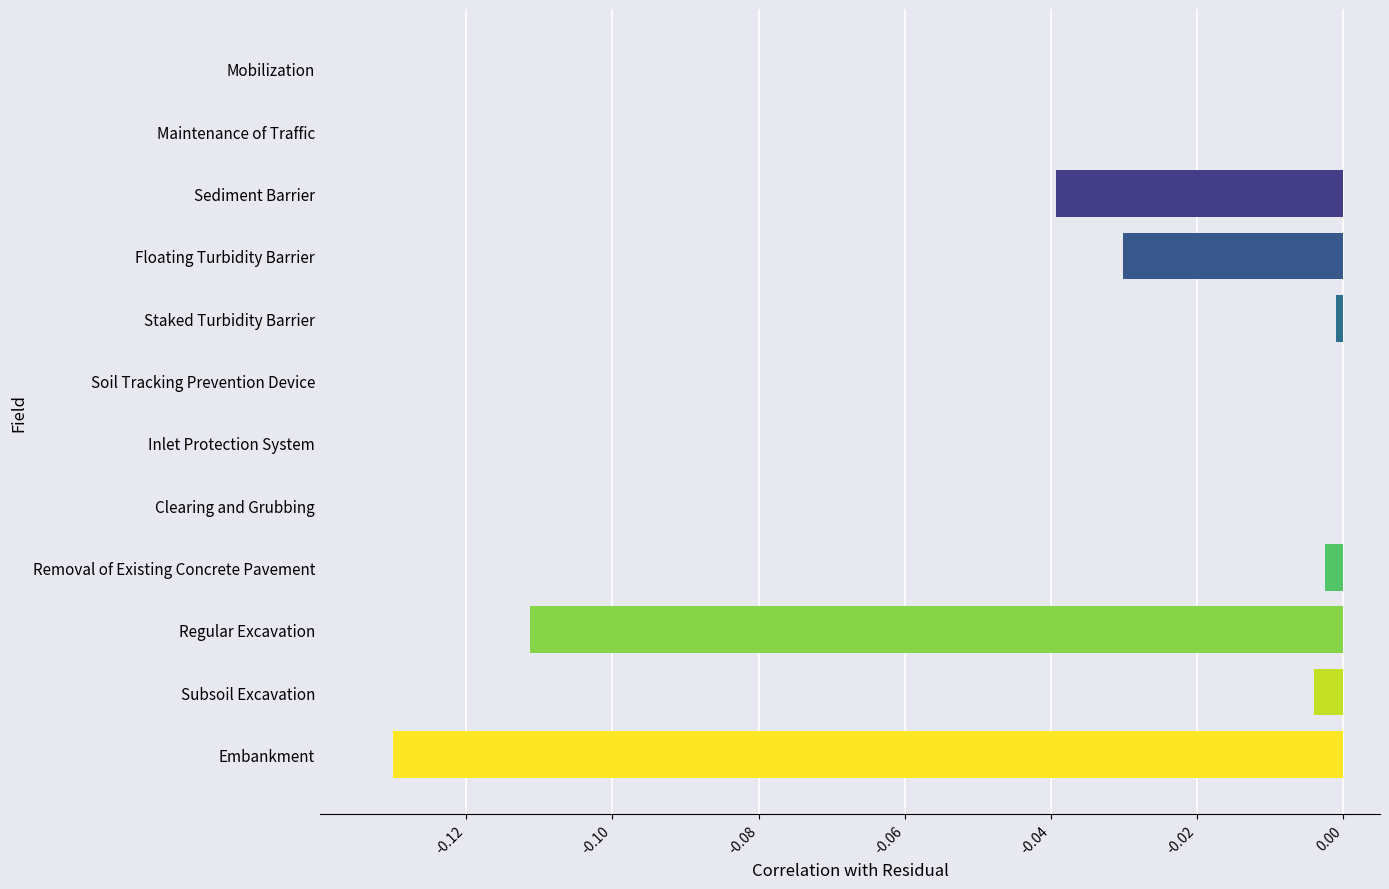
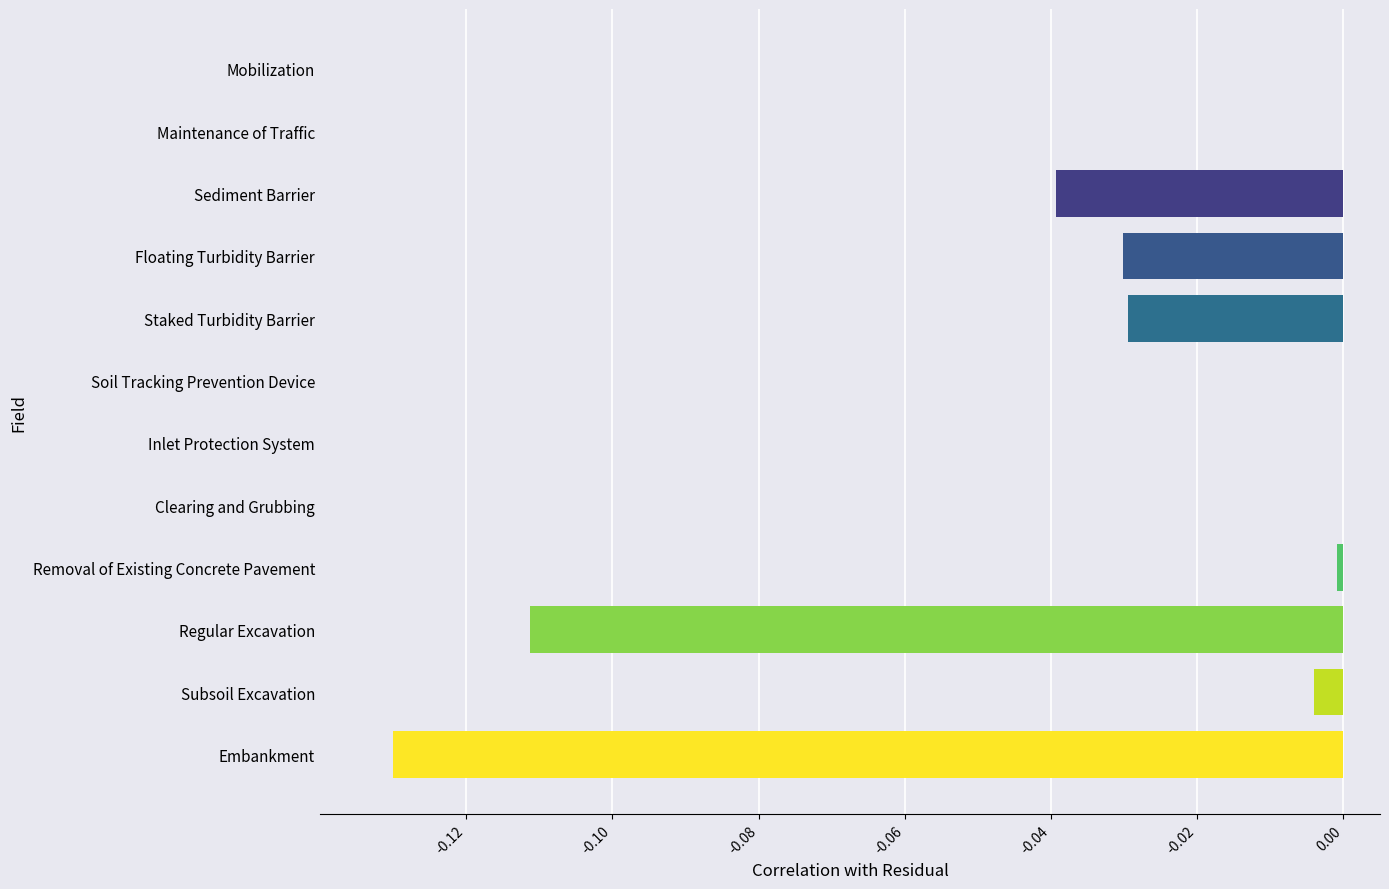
  {
    "Sediment Barrier": -0.039,
    "Floating Turbidity Barrier": -0.030,
-   "Staked Turbidity Barrier": -0.001,
-   "Removal of Existing Concrete Pavement": -0.003,
+   "Staked Turbidity Barrier": -0.030,
+   "Removal of Existing Concrete Pavement": -0.001,
    "Regular Excavation": -0.111,
    "Subsoil Excavation": -0.004,
    "Embankment": -0.130
  }
